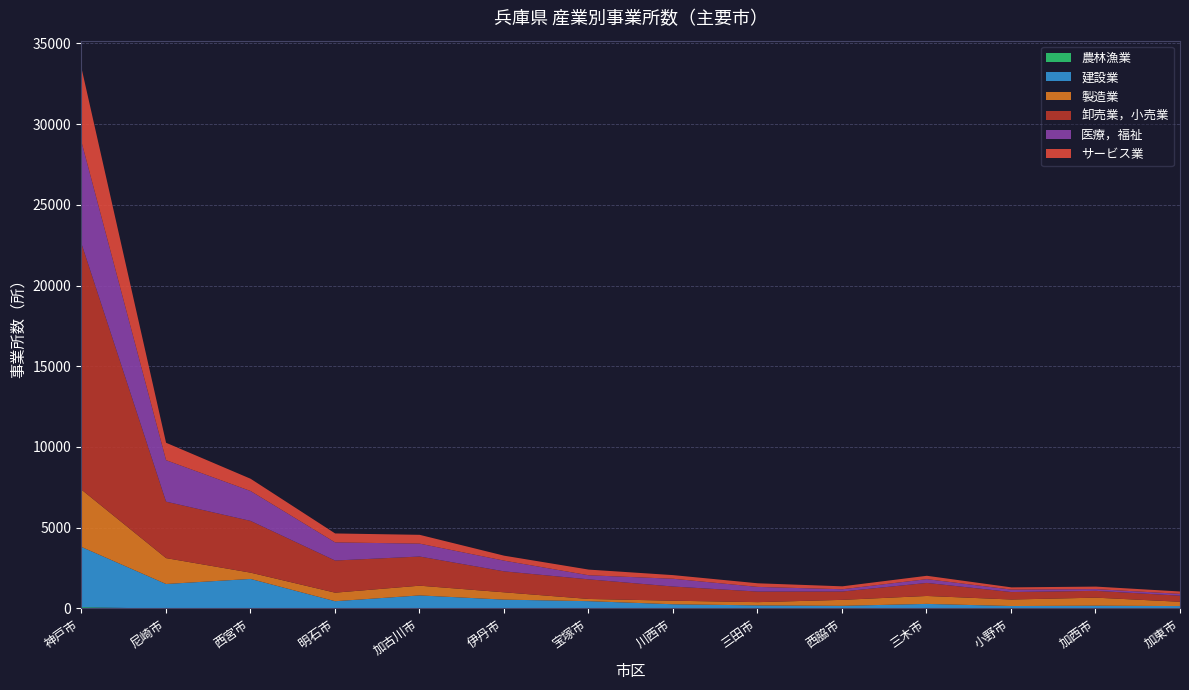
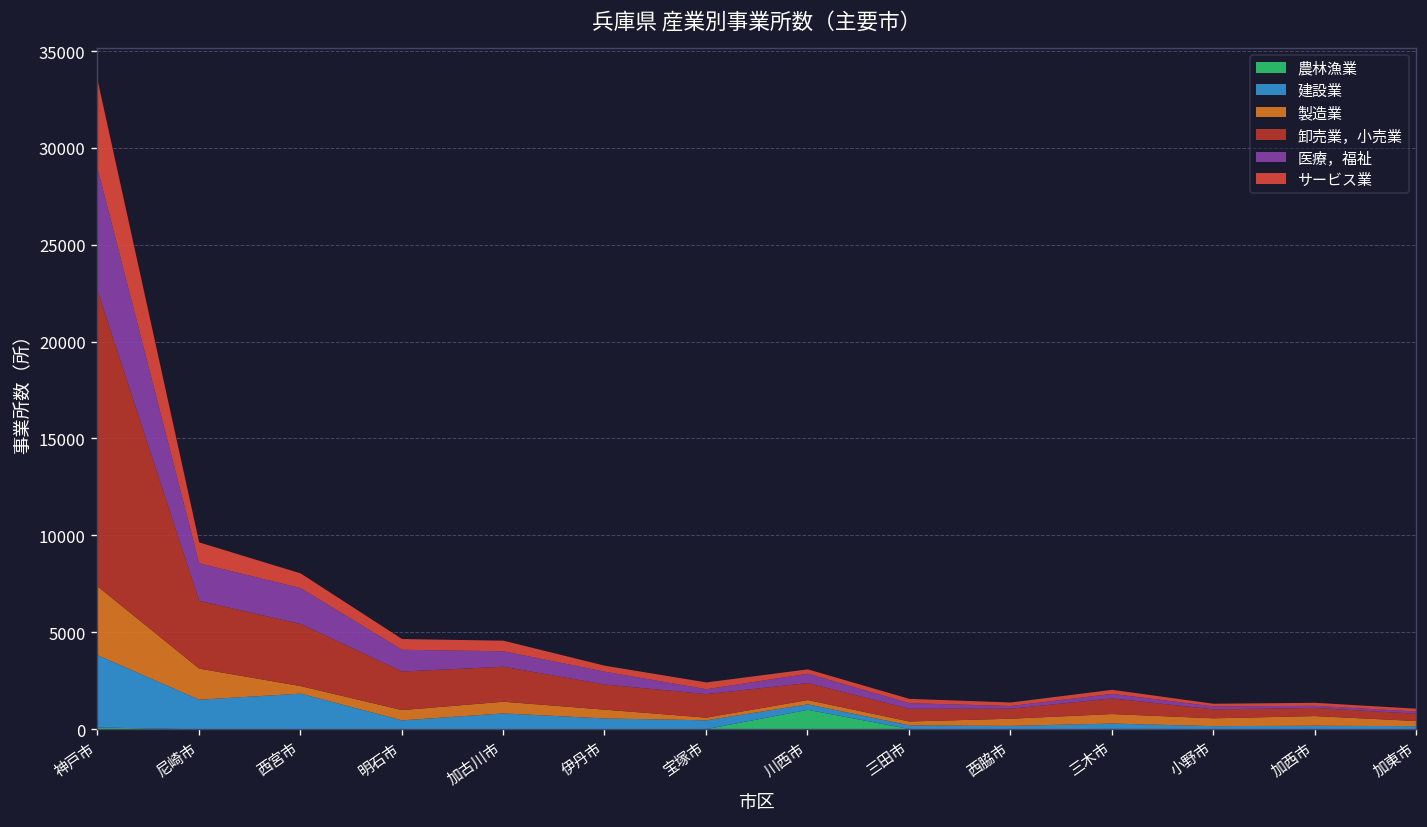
  {
    "農林漁業": {
-     "川西市": 0
+     "川西市": 1000
    },
    "建設業": {
      "神戸市": 3700,
      "尼崎市": 1500,
      "西宮市": 1800,
      "明石市": 500,
      "加古川市": 800,
      "伊丹市": 600,
      "川西市": 300,
      "三田市": 200,
      "西脇市": 200,
      "三木市": 300,
      "加西市": 200
    },
    "医療，福祉": {
      "神戸市": 6300,
-     "尼崎市": 2600,
+     "尼崎市": 1900,
      "西宮市": 1900,
      "明石市": 1100,
      "加古川市": 800,
      "伊丹市": 700,
      "宝塚市": 300,
      "川西市": 500,
      "三田市": 300,
      "三木市": 200
    }
  }
